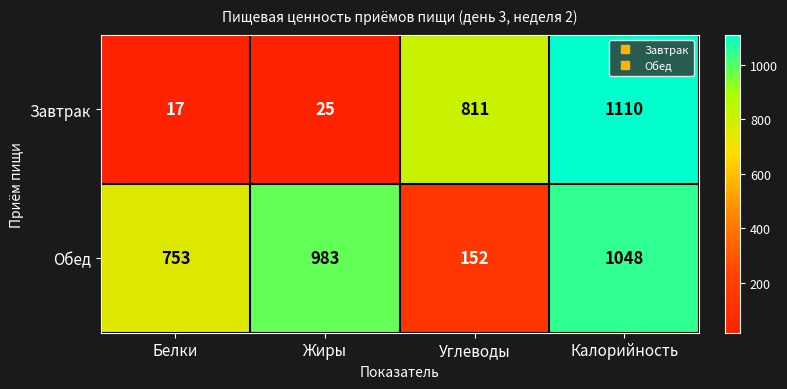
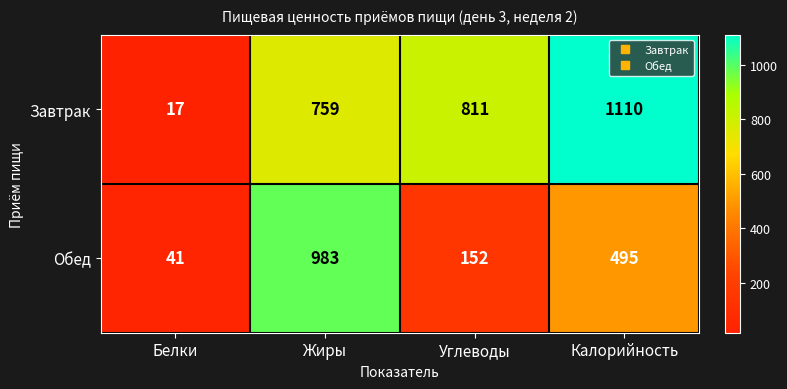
  {
    "Завтрак": {
      "Белки": 17,
-     "Жиры": 25,
+     "Жиры": 759,
      "Углеводы": 811,
      "Калорийность": 1110
    },
    "Обед": {
-     "Белки": 753,
+     "Белки": 41,
      "Жиры": 983,
      "Углеводы": 152,
-     "Калорийность": 1048
+     "Калорийность": 495
    }
  }
